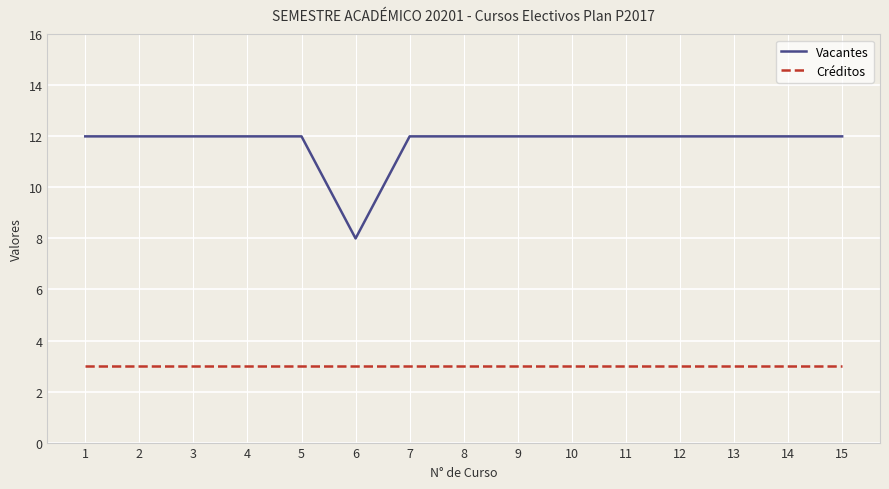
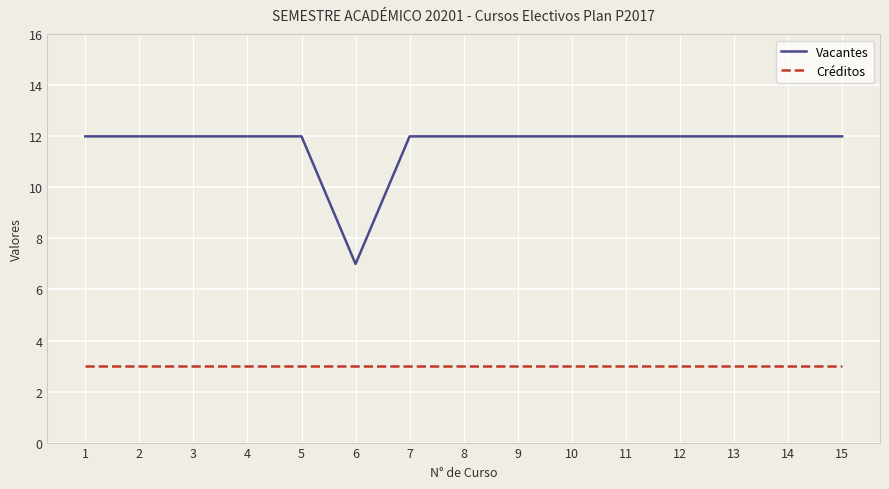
  {
    "Vacantes": {
      "1": 12,
      "2": 12,
      "3": 12,
      "4": 12,
      "5": 12,
-     "6": 8,
+     "6": 7,
      "7": 12,
      "8": 12,
      "9": 12,
      "10": 12,
      "11": 12,
      "12": 12,
      "13": 12,
      "14": 12,
      "15": 12
    },
    "Créditos": {
      "1": 3,
      "2": 3,
      "3": 3,
      "4": 3,
      "5": 3,
      "6": 3,
      "7": 3,
      "8": 3,
      "9": 3,
      "10": 3,
      "11": 3,
      "12": 3,
      "13": 3,
      "14": 3,
      "15": 3
    }
  }
